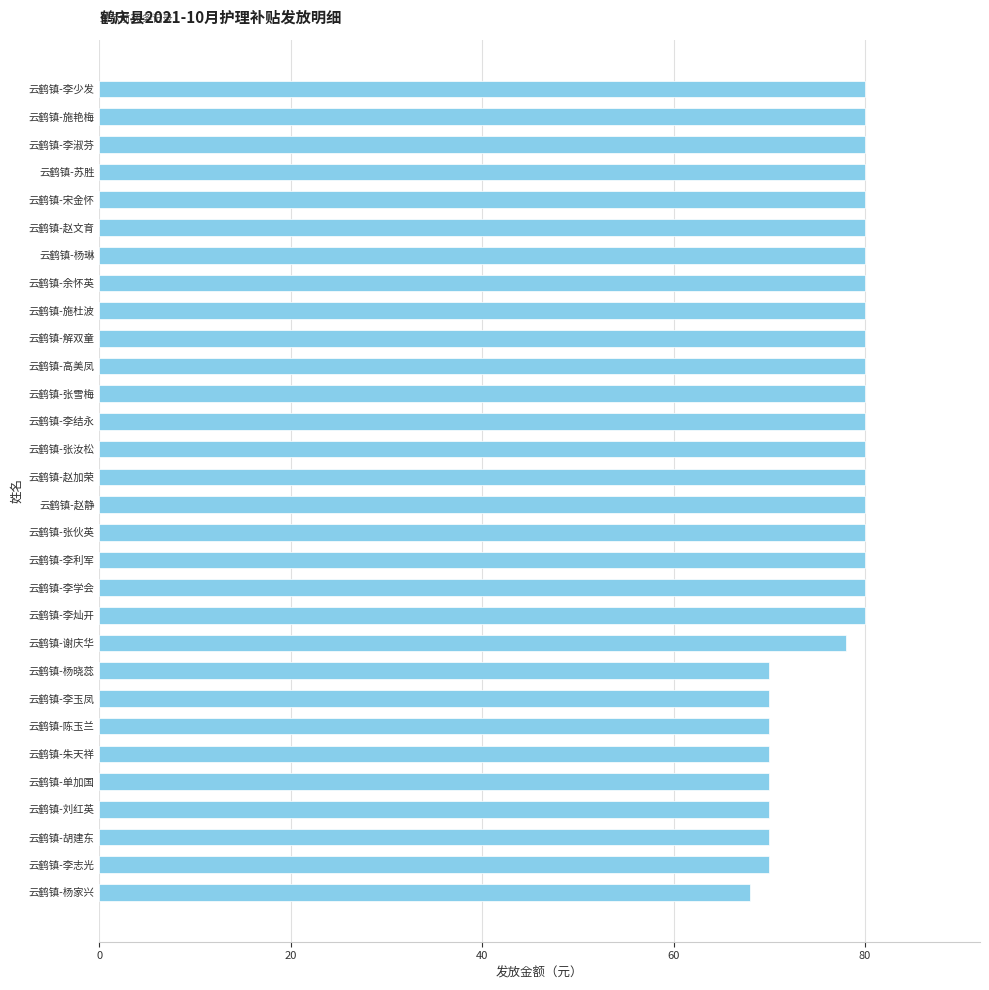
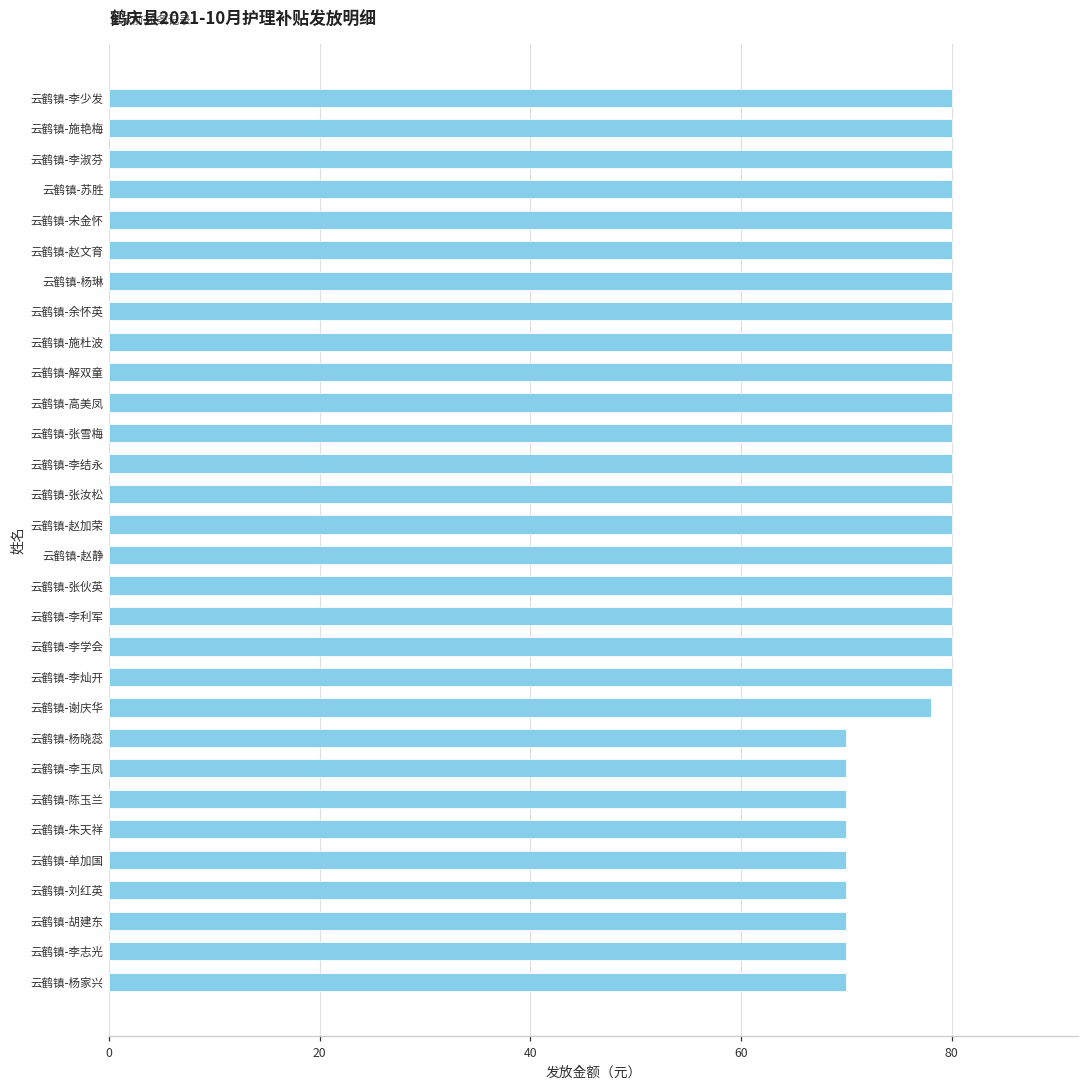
  {
    "云鹤镇-李少发": 80,
    "云鹤镇-施艳梅": 80,
    "云鹤镇-李淑芬": 80,
    "云鹤镇-苏胜": 80,
    "云鹤镇-宋金怀": 80,
    "云鹤镇-赵文育": 80,
    "云鹤镇-杨琳": 80,
    "云鹤镇-余怀英": 80,
    "云鹤镇-施杜波": 80,
    "云鹤镇-解双童": 80,
    "云鹤镇-高美凤": 80,
    "云鹤镇-张雪梅": 80,
    "云鹤镇-李结永": 80,
    "云鹤镇-张汝松": 80,
    "云鹤镇-赵加荣": 80,
    "云鹤镇-赵静": 80,
    "云鹤镇-张伙英": 80,
    "云鹤镇-李利军": 80,
    "云鹤镇-李学会": 80,
    "云鹤镇-李灿开": 80,
    "云鹤镇-谢庆华": 78,
    "云鹤镇-杨晓蕊": 70,
    "云鹤镇-李玉凤": 70,
    "云鹤镇-陈玉兰": 70,
    "云鹤镇-朱天祥": 70,
    "云鹤镇-单加国": 70,
    "云鹤镇-刘红英": 70,
    "云鹤镇-胡建东": 70,
    "云鹤镇-李志光": 70,
-   "云鹤镇-杨家兴": 68
+   "云鹤镇-杨家兴": 70
  }
